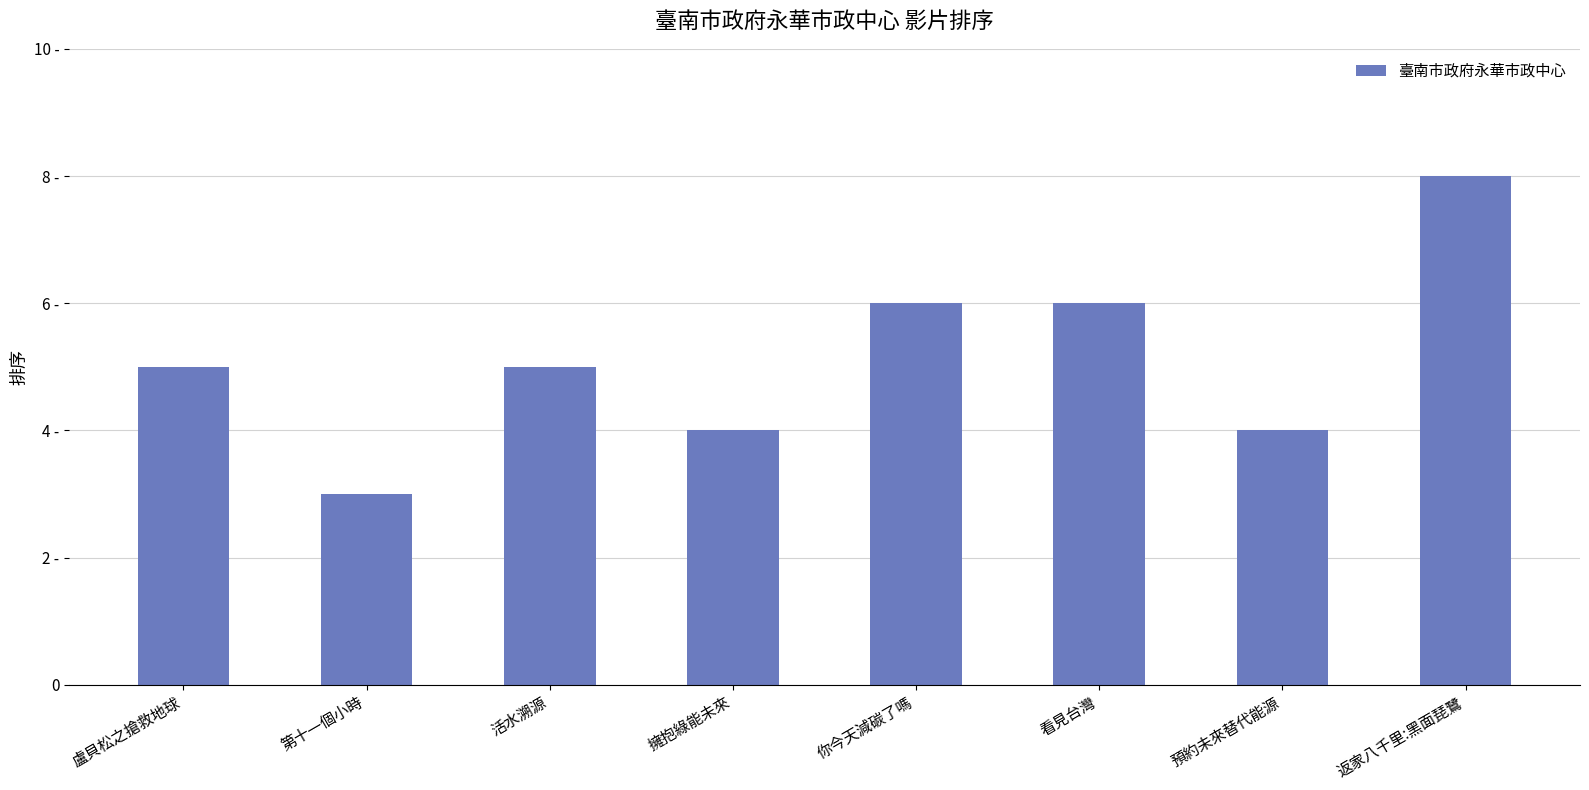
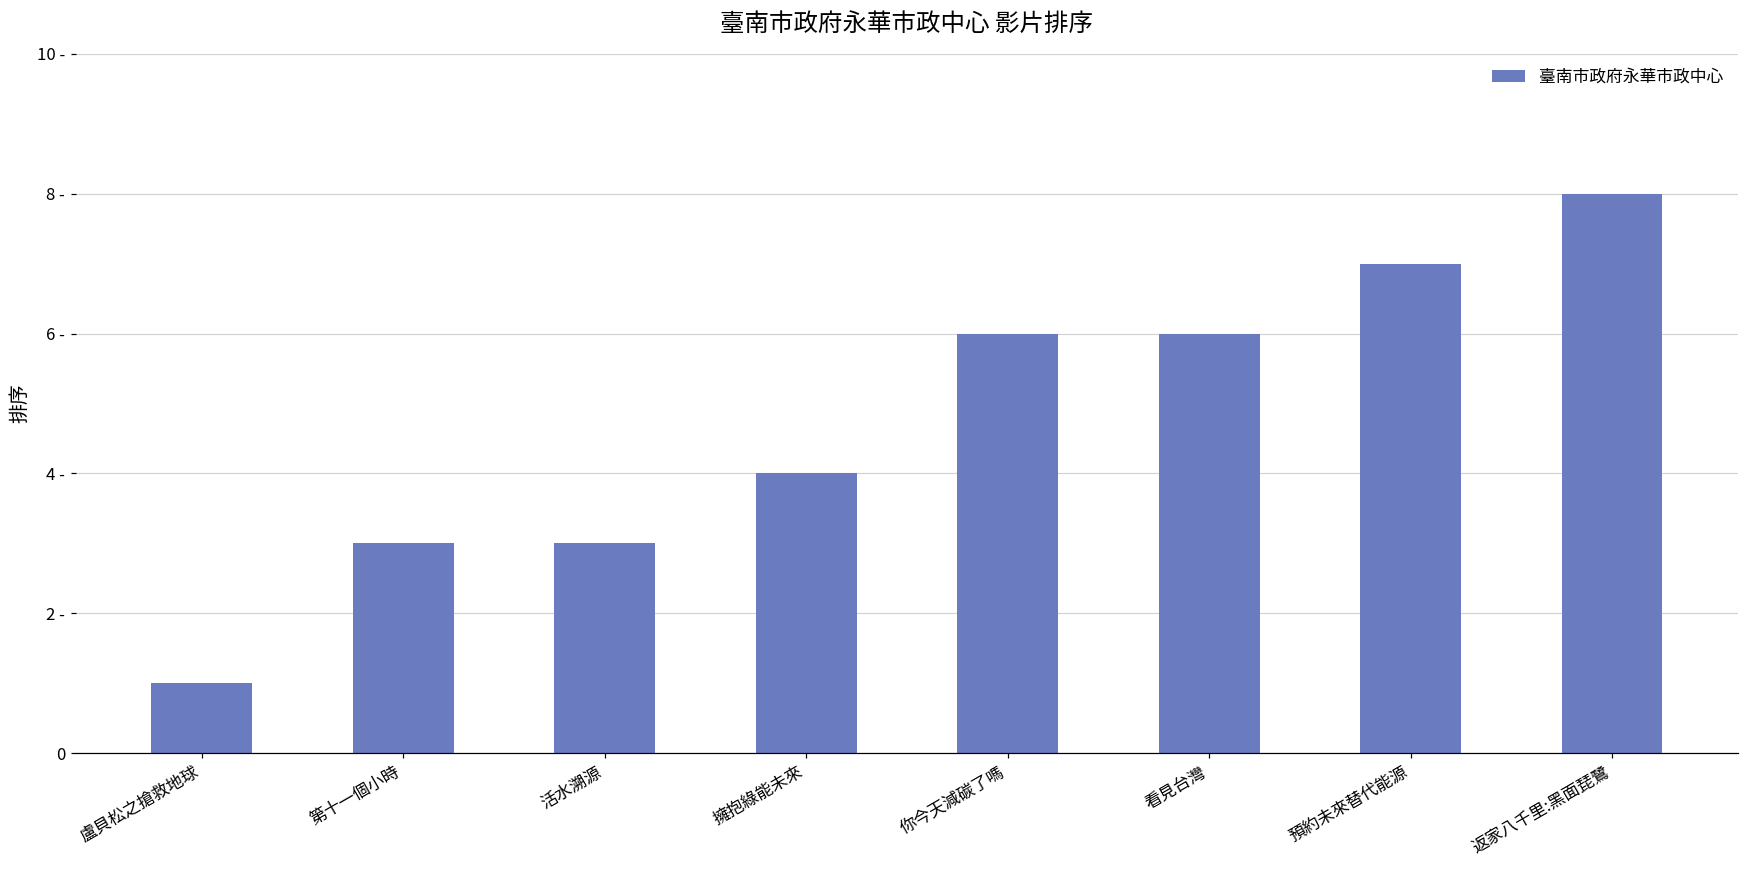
  {
-   "盧貝松之搶救地球": "5 -",
+   "盧貝松之搶救地球": "1 -",
    "第十一個小時": "3 -",
-   "活水溯源": "5 -",
+   "活水溯源": "3 -",
    "擁抱綠能未來": "4 -",
    "你今天減碳了嗎": "6 -",
    "看見台灣": "6 -",
-   "預約未來替代能源": "4 -",
+   "預約未來替代能源": "7 -",
    "返家八千里:黑面琵鷺": "8 -"
  }
